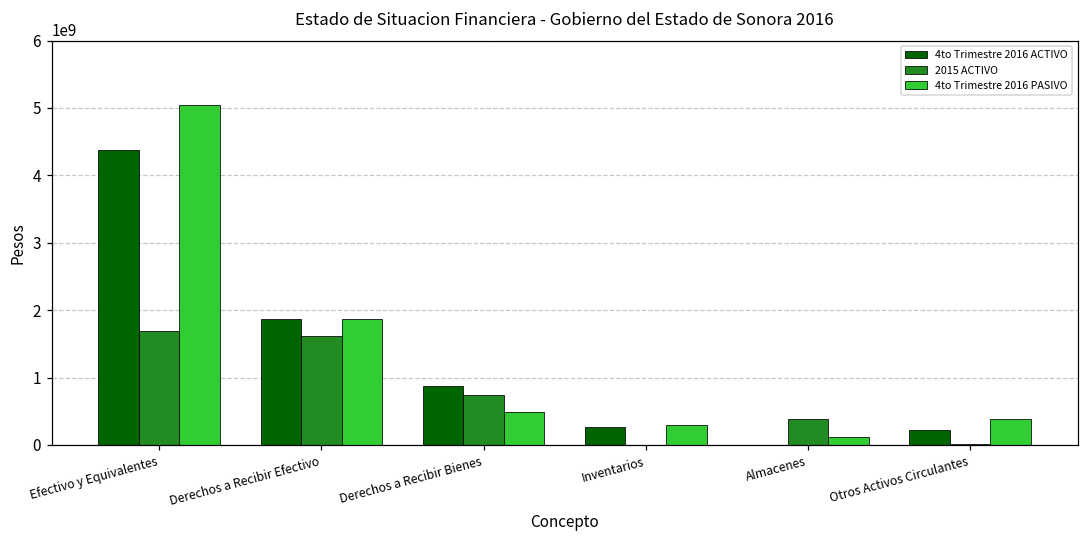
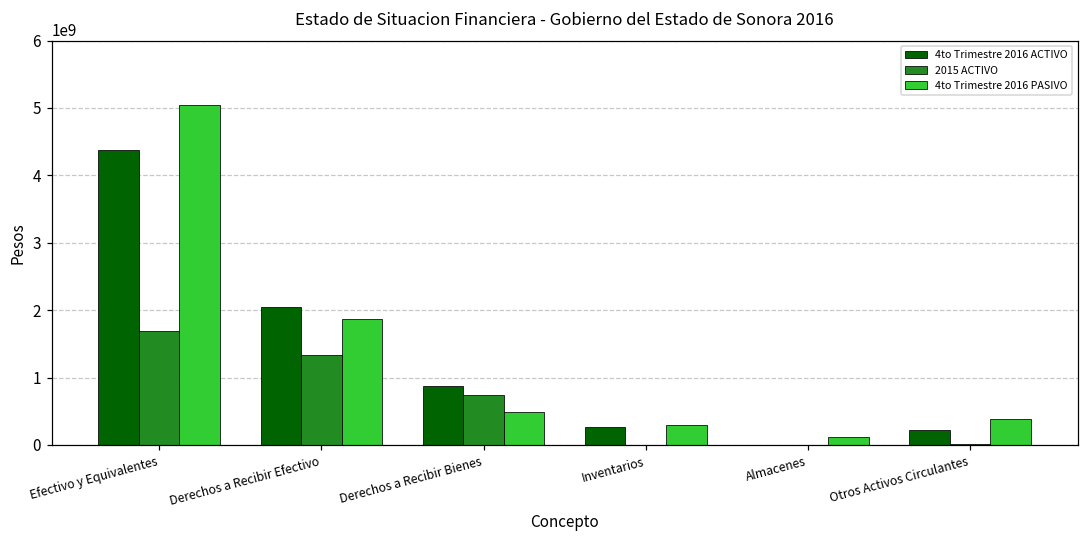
  {
    "4to Trimestre 2016 ACTIVO": {
      "Efectivo y Equivalentes": 4400000000,
-     "Derechos a Recibir Efectivo": 1900000000,
+     "Derechos a Recibir Efectivo": 2000000000,
      "Derechos a Recibir Bienes": 900000000,
      "Inventarios": 300000000,
      "Almacenes": 0,
      "Otros Activos Circulantes": 200000000
    },
    "2015 ACTIVO": {
      "Efectivo y Equivalentes": 1700000000,
-     "Derechos a Recibir Efectivo": 1600000000,
+     "Derechos a Recibir Efectivo": 1300000000,
      "Derechos a Recibir Bienes": 700000000,
      "Inventarios": 0,
-     "Almacenes": 400000000
+     "Almacenes": 0
    },
    "4to Trimestre 2016 PASIVO": {
      "Efectivo y Equivalentes": 5000000000,
      "Derechos a Recibir Efectivo": 1900000000,
      "Derechos a Recibir Bienes": 500000000,
      "Inventarios": 300000000,
      "Almacenes": 100000000,
      "Otros Activos Circulantes": 400000000
    }
  }
